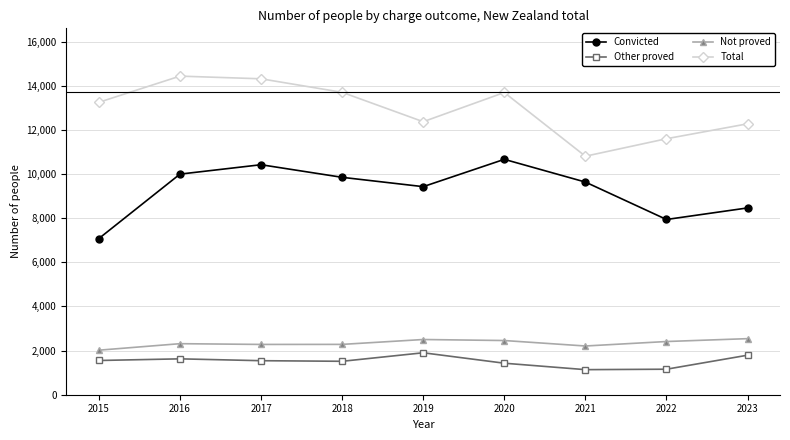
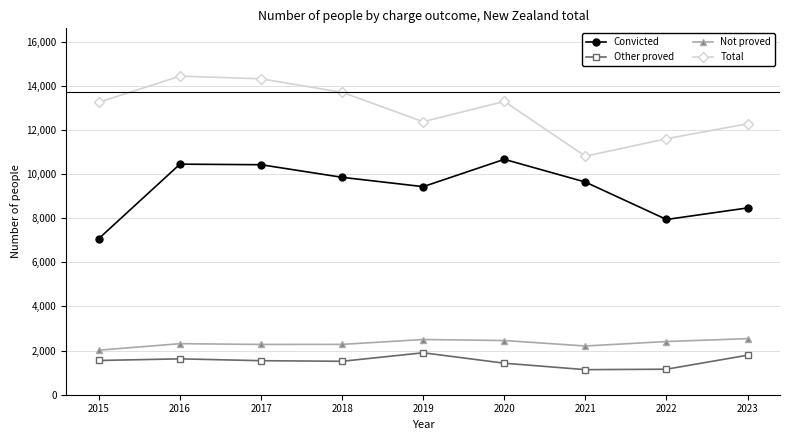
  {
    "Convicted": {
      "2015": "7,100",
-     "2016": "10,000",
+     "2016": "10,400",
      "2017": "10,400",
      "2018": "9,900",
      "2019": "9,400",
      "2020": "10,700",
      "2021": "9,600",
      "2022": "7,900",
      "2023": "8,500"
    },
    "Other proved": {
      "2015": "1,600",
      "2016": "1,600",
      "2017": "1,500",
      "2018": "1,500",
      "2019": "1,900",
      "2020": "1,400",
      "2021": "1,100",
      "2022": "1,200",
      "2023": "1,800"
    },
    "Not proved": {
      "2015": "2,000",
      "2016": "2,300",
      "2017": "2,300",
      "2018": "2,300",
      "2019": "2,500",
      "2020": "2,500",
      "2021": "2,200",
      "2022": "2,400",
      "2023": "2,500"
    },
    "Total": {
      "2015": "13,300",
      "2016": "14,400",
      "2017": "14,300",
      "2018": "13,700",
      "2019": "12,400",
-     "2020": "13,700",
+     "2020": "13,300",
      "2021": "10,800",
      "2022": "11,600",
      "2023": "12,300"
    }
  }
